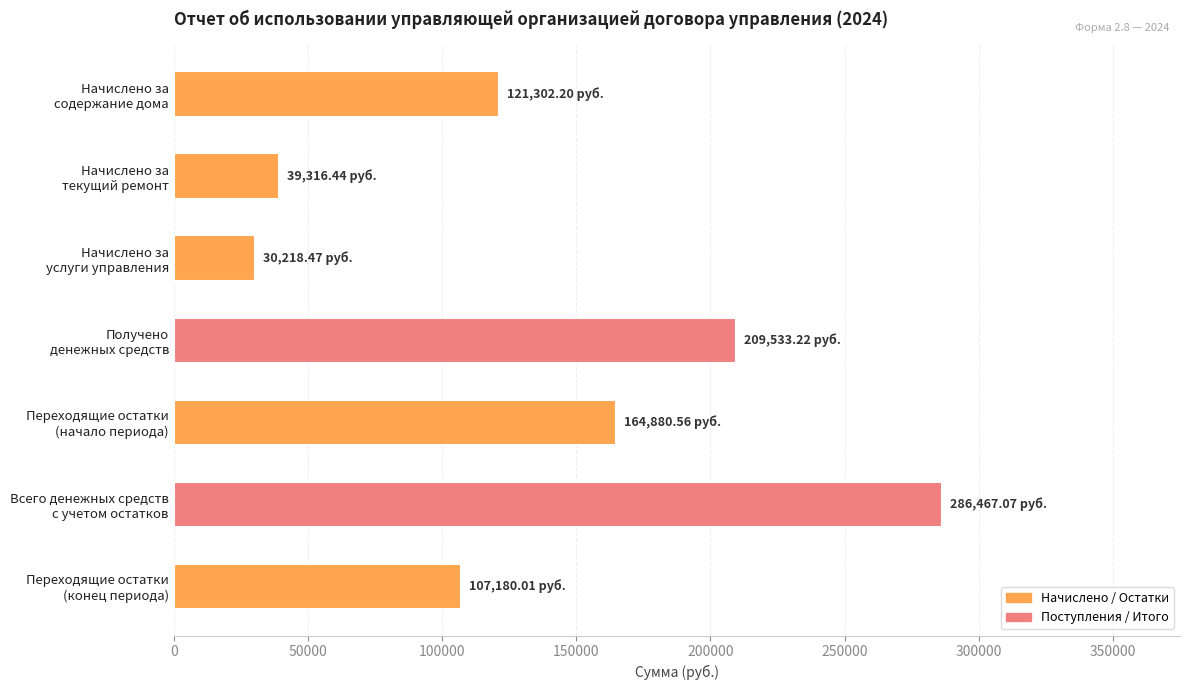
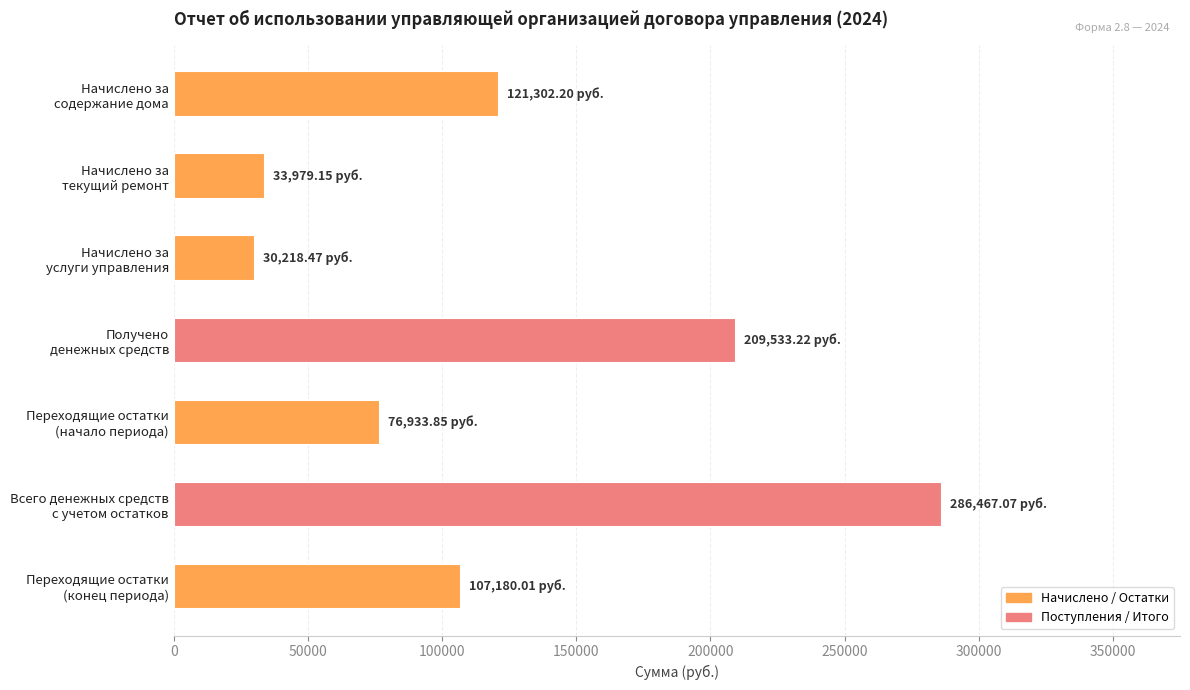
  {
    "Начислено за содержание дома": "121,302.20",
-   "Начислено за текущий ремонт": "39,316.44",
+   "Начислено за текущий ремонт": "33,979.15",
    "Начислено за услуги управления": "30,218.47",
    "Получено денежных средств": "209,533.22",
-   "Переходящие остатки (начало периода)": "164,880.56",
+   "Переходящие остатки (начало периода)": "76,933.85",
    "Всего денежных средств с учетом остатков": "286,467.07",
    "Переходящие остатки (конец периода)": "107,180.01"
  }
